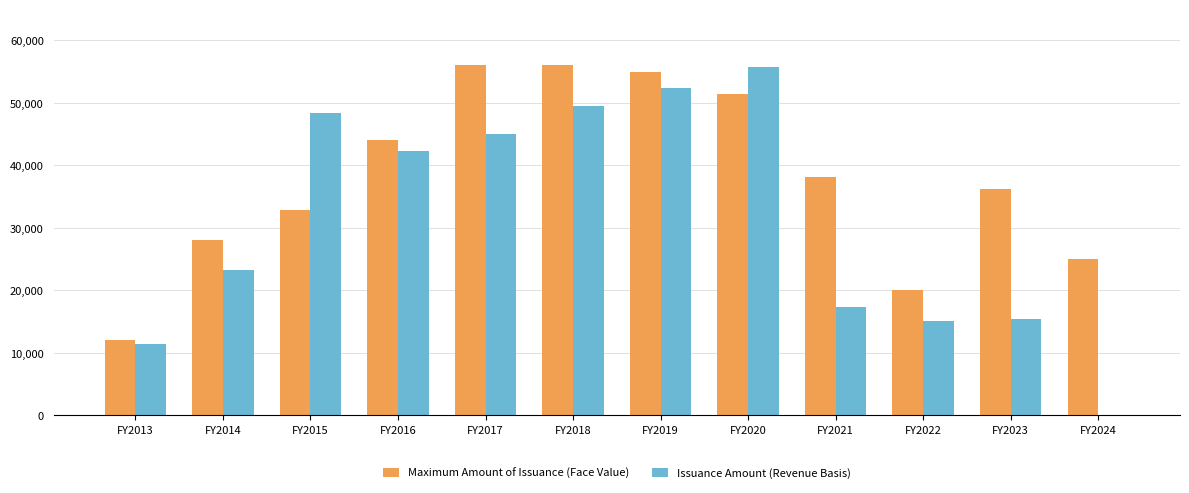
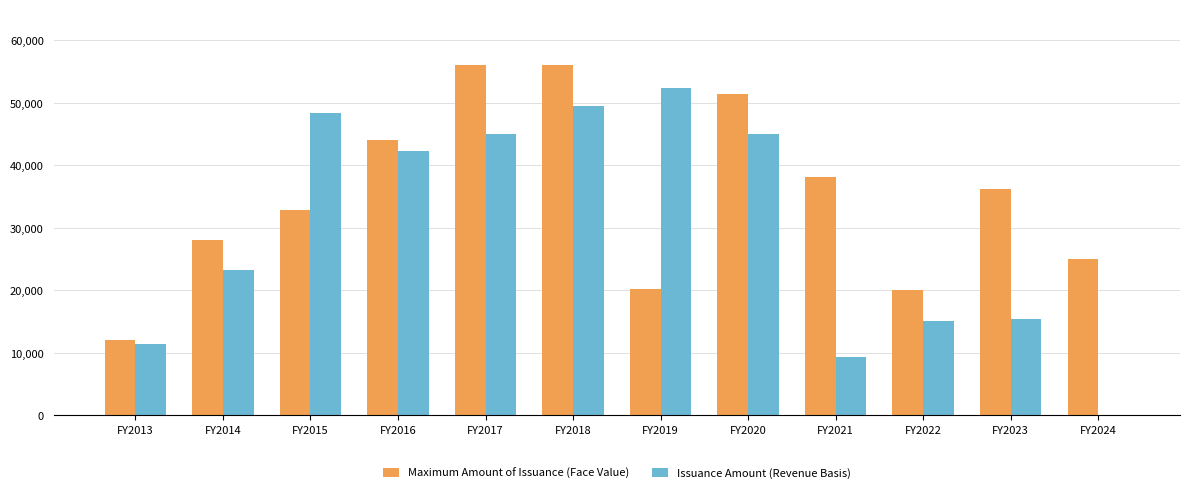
  {
    "Maximum Amount of Issuance (Face Value)": {
      "FY2013": "12,000",
      "FY2014": "28,000",
      "FY2015": "33,000",
      "FY2016": "44,000",
      "FY2017": "56,000",
      "FY2018": "56,000",
-     "FY2019": "55,000",
+     "FY2019": "20,000",
      "FY2020": "51,000",
      "FY2021": "38,000",
      "FY2022": "20,000",
      "FY2023": "36,000",
      "FY2024": "25,000"
    },
    "Issuance Amount (Revenue Basis)": {
      "FY2013": "11,000",
      "FY2014": "23,000",
      "FY2015": "48,000",
      "FY2016": "42,000",
      "FY2017": "45,000",
      "FY2018": "49,000",
      "FY2019": "52,000",
-     "FY2020": "56,000",
-     "FY2021": "17,000",
+     "FY2020": "45,000",
+     "FY2021": "9,000",
      "FY2022": "15,000",
      "FY2023": "15,000",
      "FY2024": "0"
    }
  }
